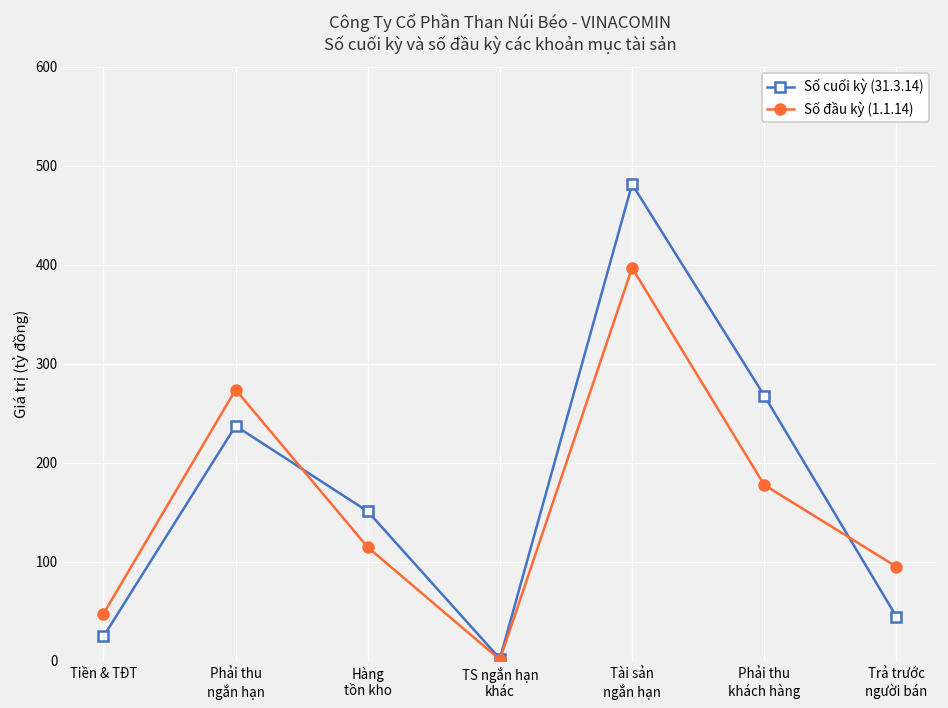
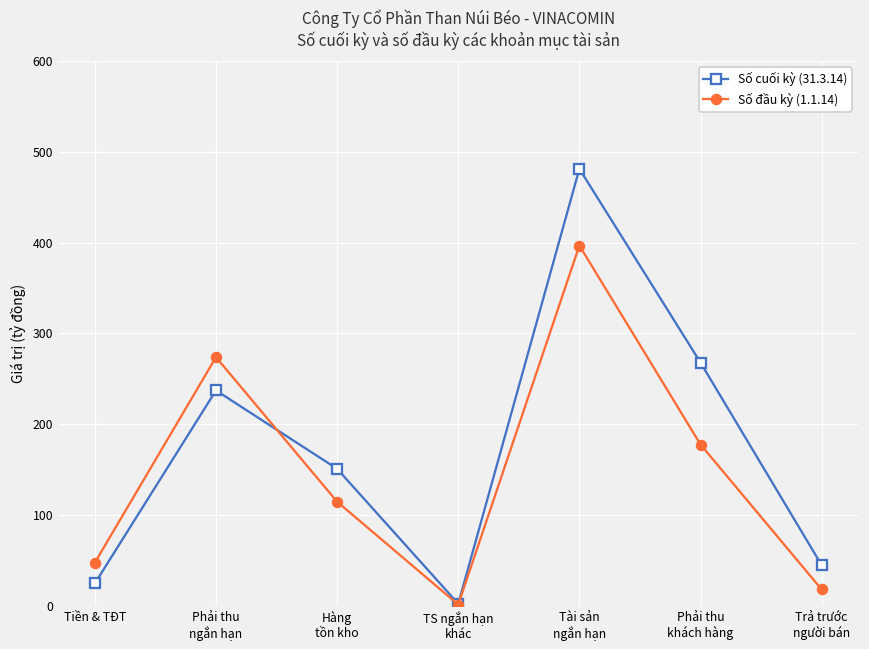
  {
    "Số cuối kỳ (31.3.14)": {
      "Tiền & TĐT": 20,
      "Phải thu ngắn hạn": 240,
      "Hàng tồn kho": 150,
      "Tài sản ngắn hạn": 480,
      "Phải thu khách hàng": 270,
      "Trả trước người bán": 40
    },
    "Số đầu kỳ (1.1.14)": {
      "Tiền & TĐT": 50,
      "Phải thu ngắn hạn": 270,
      "Hàng tồn kho": 110,
      "Tài sản ngắn hạn": 400,
      "Phải thu khách hàng": 180,
-     "Trả trước người bán": 100
+     "Trả trước người bán": 20
    }
  }
